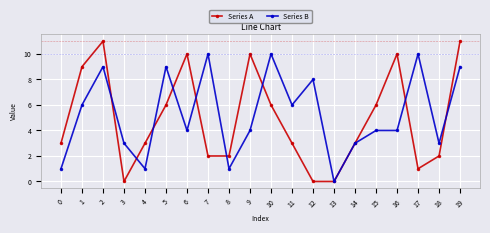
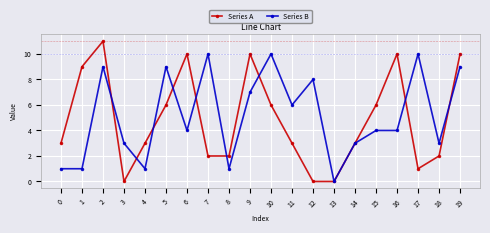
  {
    "Series A": {
      "0": 3,
      "1": 9,
      "2": 11,
      "3": 0,
      "4": 3,
      "5": 6,
      "6": 10,
      "7": 2,
      "8": 2,
      "9": 10,
      "10": 6,
      "11": 3,
      "12": 0,
      "15": 6,
      "16": 10,
      "17": 1,
      "18": 2,
-     "19": 11
+     "19": 10
    },
    "Series B": {
      "0": 1,
-     "1": 6,
+     "1": 1,
      "2": 9,
      "3": 3,
      "4": 1,
      "5": 9,
      "6": 4,
      "7": 10,
      "8": 1,
-     "9": 4,
+     "9": 7,
      "10": 10,
      "11": 6,
      "12": 8,
      "15": 4,
      "16": 4,
      "17": 10,
      "18": 3,
      "19": 9
    }
  }
